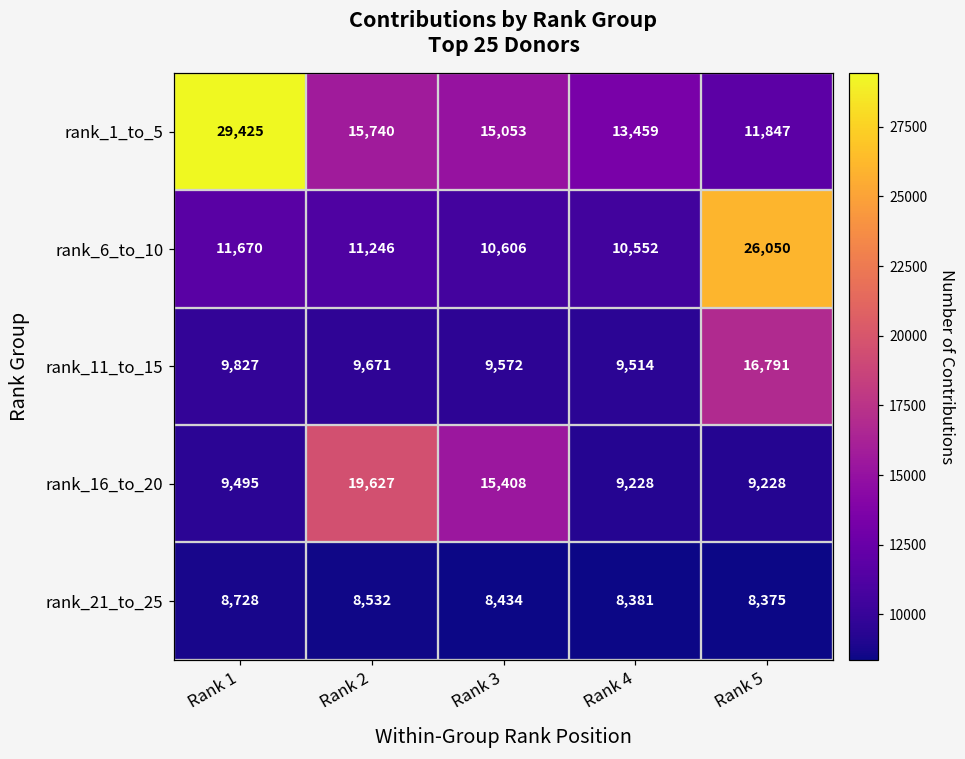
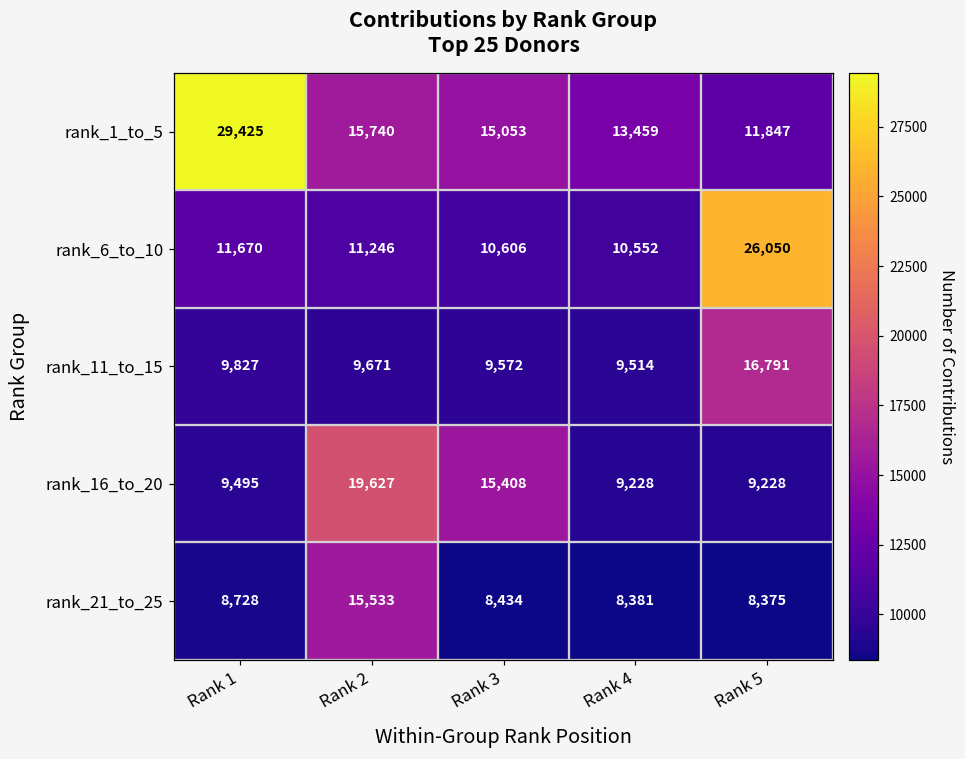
  {
    "rank_1_to_5": {
      "Rank 1": "29,425",
      "Rank 2": "15,740",
      "Rank 3": "15,053",
      "Rank 4": "13,459",
      "Rank 5": "11,847"
    },
    "rank_6_to_10": {
      "Rank 1": "11,670",
      "Rank 2": "11,246",
      "Rank 3": "10,606",
      "Rank 4": "10,552",
      "Rank 5": "26,050"
    },
    "rank_11_to_15": {
      "Rank 1": "9,827",
      "Rank 2": "9,671",
      "Rank 3": "9,572",
      "Rank 4": "9,514",
      "Rank 5": "16,791"
    },
    "rank_16_to_20": {
      "Rank 1": "9,495",
      "Rank 2": "19,627",
      "Rank 3": "15,408",
      "Rank 4": "9,228",
      "Rank 5": "9,228"
    },
    "rank_21_to_25": {
      "Rank 1": "8,728",
-     "Rank 2": "8,532",
+     "Rank 2": "15,533",
      "Rank 3": "8,434",
      "Rank 4": "8,381",
      "Rank 5": "8,375"
    }
  }
